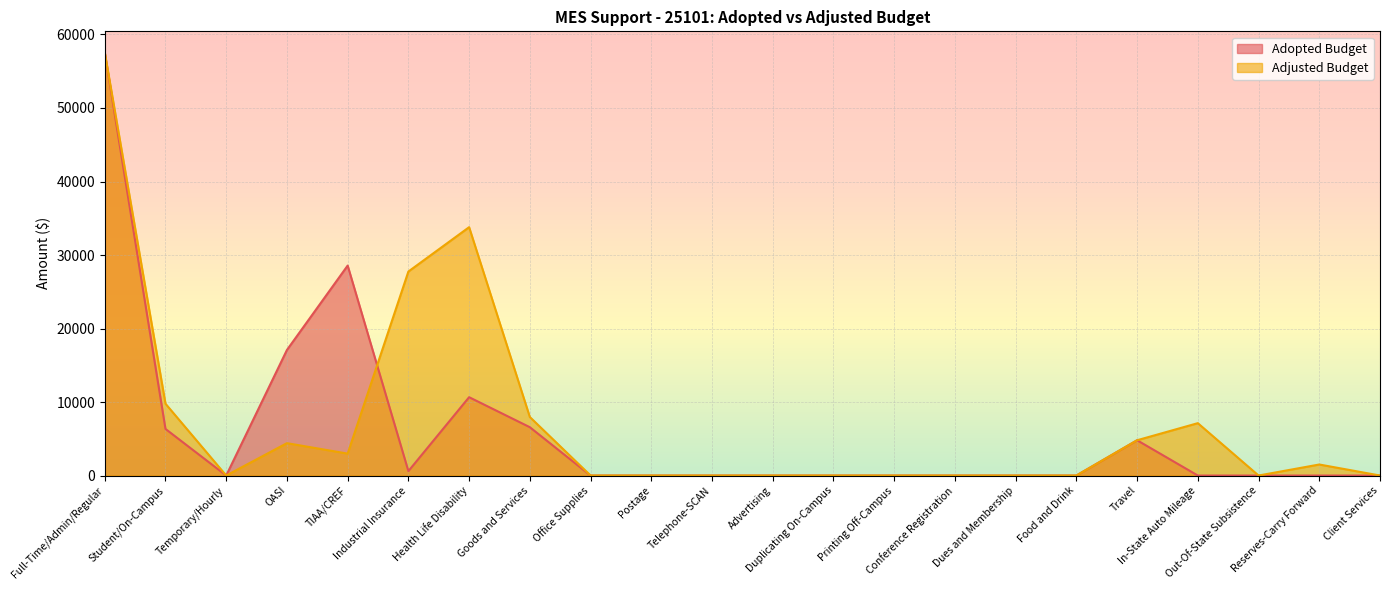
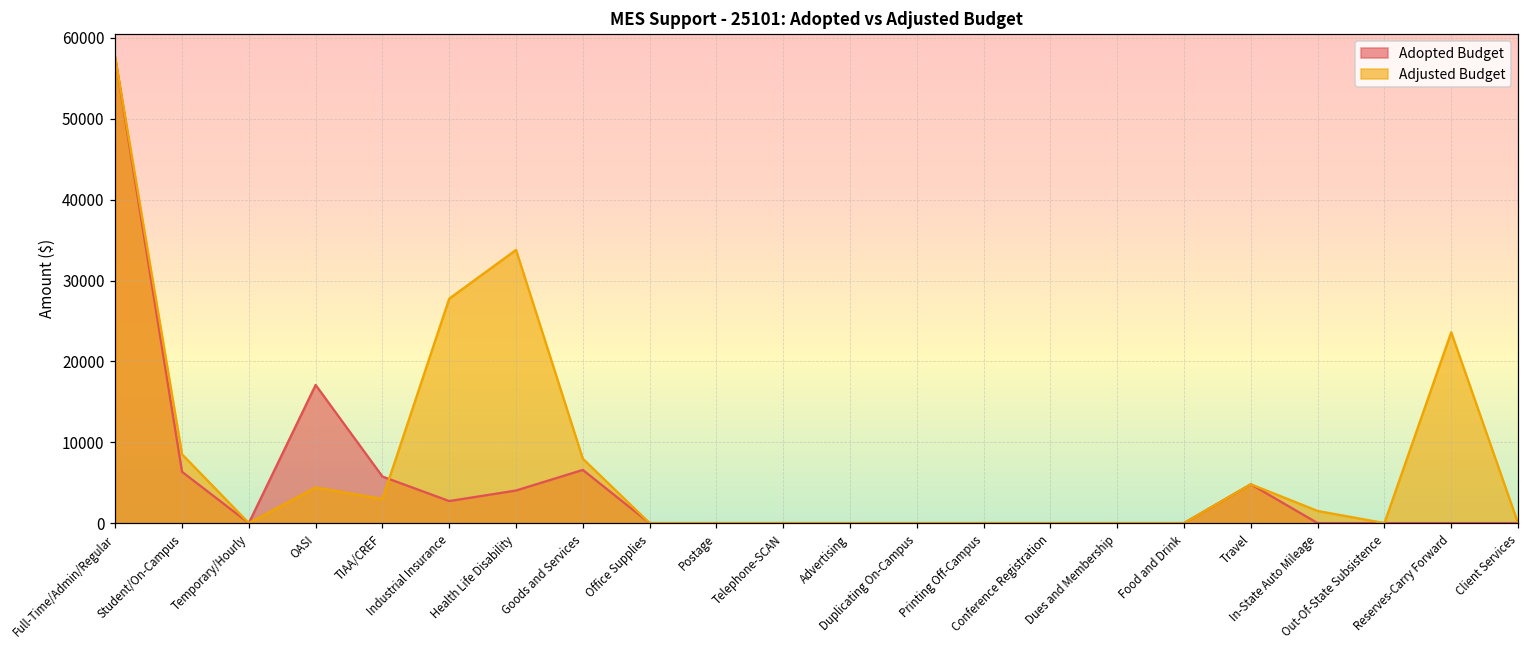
  {
    "Adopted Budget": {
      "Student/On-Campus": 6000,
      "OASI": 17000,
-     "TIAA/CREF": 29000,
-     "Industrial Insurance": 1000,
-     "Health Life Disability": 11000,
+     "TIAA/CREF": 6000,
+     "Industrial Insurance": 3000,
+     "Health Life Disability": 4000,
      "Goods and Services": 7000,
      "In-State Auto Mileage": 0,
      "Reserves-Carry Forward": 0
    },
    "Adjusted Budget": {
-     "Student/On-Campus": 10000,
+     "Student/On-Campus": 9000,
      "OASI": 4000,
      "TIAA/CREF": 3000,
      "Industrial Insurance": 28000,
      "Health Life Disability": 34000,
      "Goods and Services": 8000,
-     "In-State Auto Mileage": 7000,
-     "Reserves-Carry Forward": 2000
+     "In-State Auto Mileage": 2000,
+     "Reserves-Carry Forward": 24000
    }
  }
